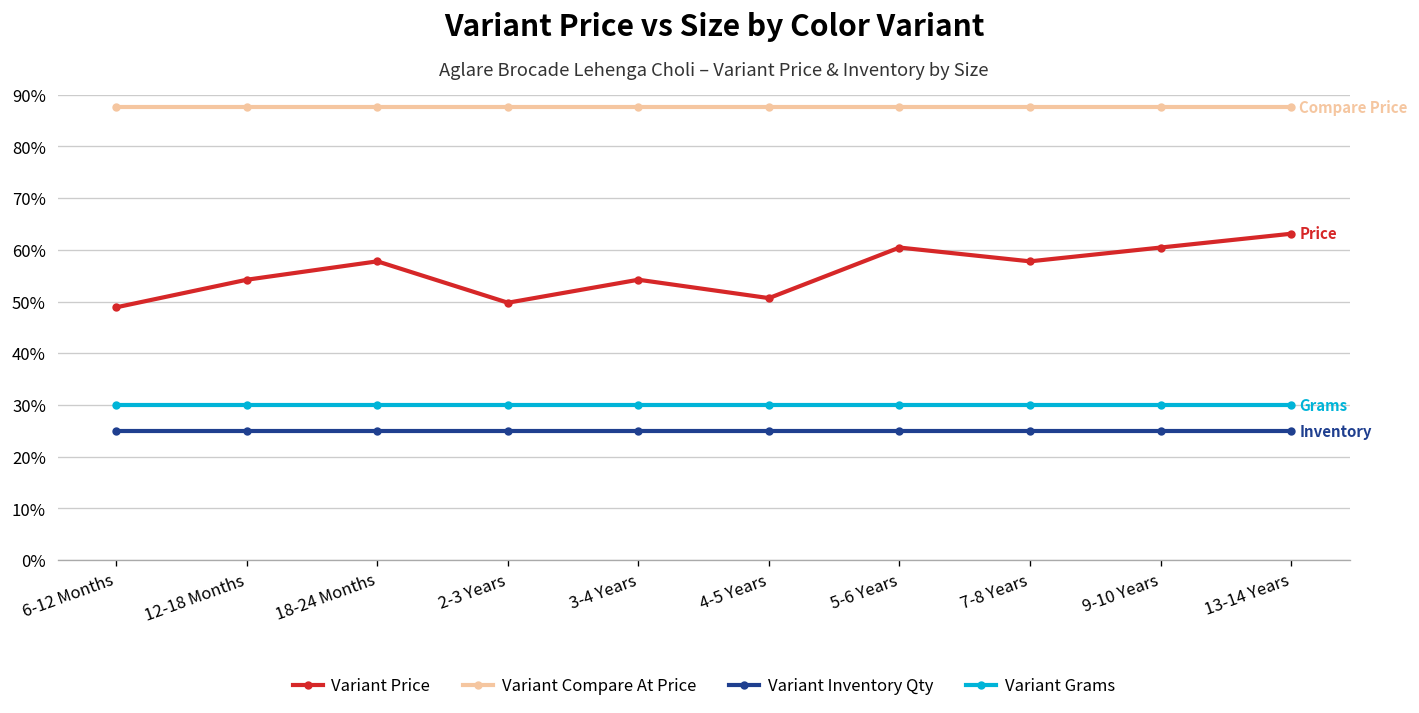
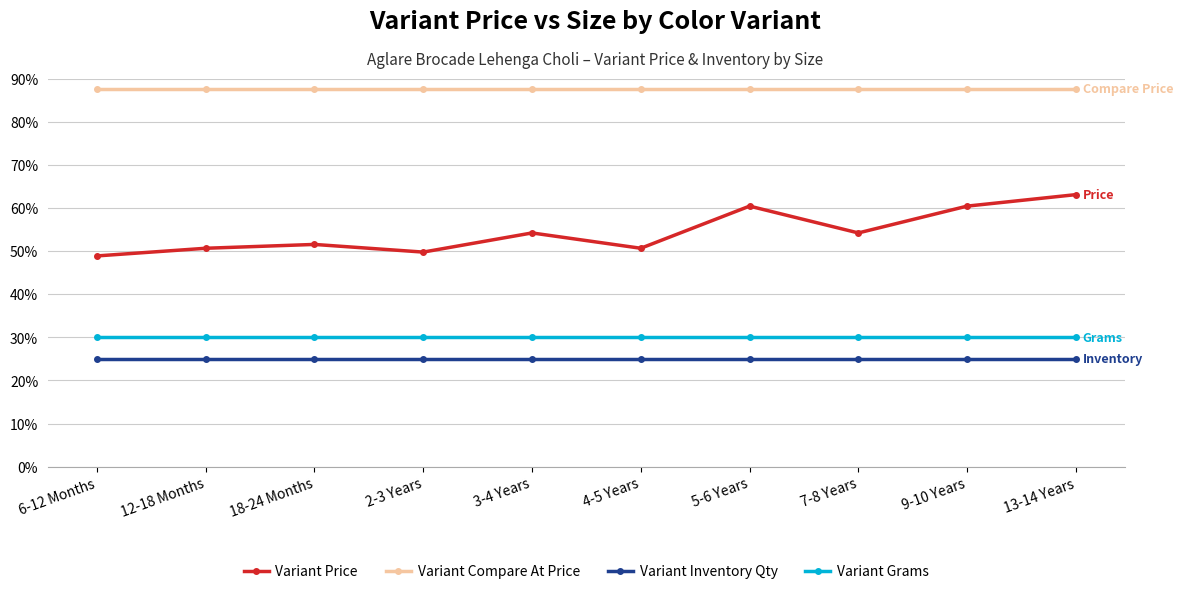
  {
    "Variant Price": {
      "6-12 Months": "49%",
-     "12-18 Months": "54%",
-     "18-24 Months": "58%",
+     "12-18 Months": "51%",
+     "18-24 Months": "52%",
      "2-3 Years": "50%",
      "3-4 Years": "54%",
      "4-5 Years": "51%",
      "5-6 Years": "60%",
-     "7-8 Years": "58%",
+     "7-8 Years": "54%",
      "9-10 Years": "60%",
      "13-14 Years": "63%"
    },
    "Variant Compare At Price": {
      "6-12 Months": "88%",
      "12-18 Months": "88%",
      "18-24 Months": "88%",
      "2-3 Years": "88%",
      "3-4 Years": "88%",
      "4-5 Years": "88%",
      "5-6 Years": "88%",
      "7-8 Years": "88%",
      "9-10 Years": "88%",
      "13-14 Years": "88%"
    },
    "Variant Inventory Qty": {
      "6-12 Months": "25%",
      "12-18 Months": "25%",
      "18-24 Months": "25%",
      "2-3 Years": "25%",
      "3-4 Years": "25%",
      "4-5 Years": "25%",
      "5-6 Years": "25%",
      "7-8 Years": "25%",
      "9-10 Years": "25%",
      "13-14 Years": "25%"
    },
    "Variant Grams": {
      "6-12 Months": "30%",
      "12-18 Months": "30%",
      "18-24 Months": "30%",
      "2-3 Years": "30%",
      "3-4 Years": "30%",
      "4-5 Years": "30%",
      "5-6 Years": "30%",
      "7-8 Years": "30%",
      "9-10 Years": "30%",
      "13-14 Years": "30%"
    }
  }
